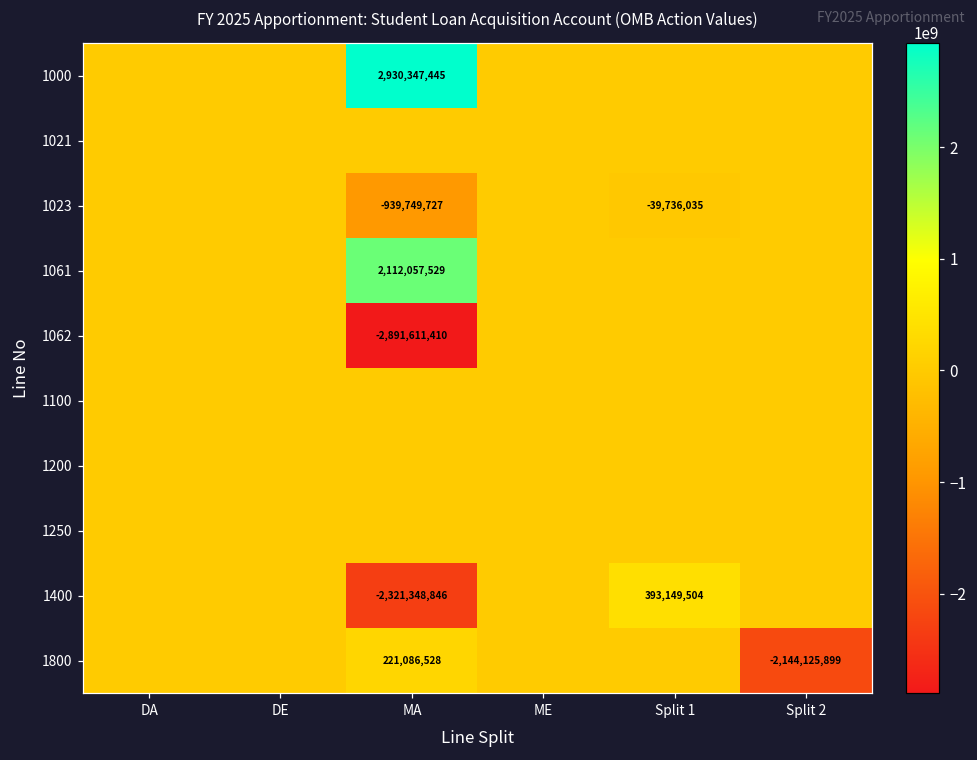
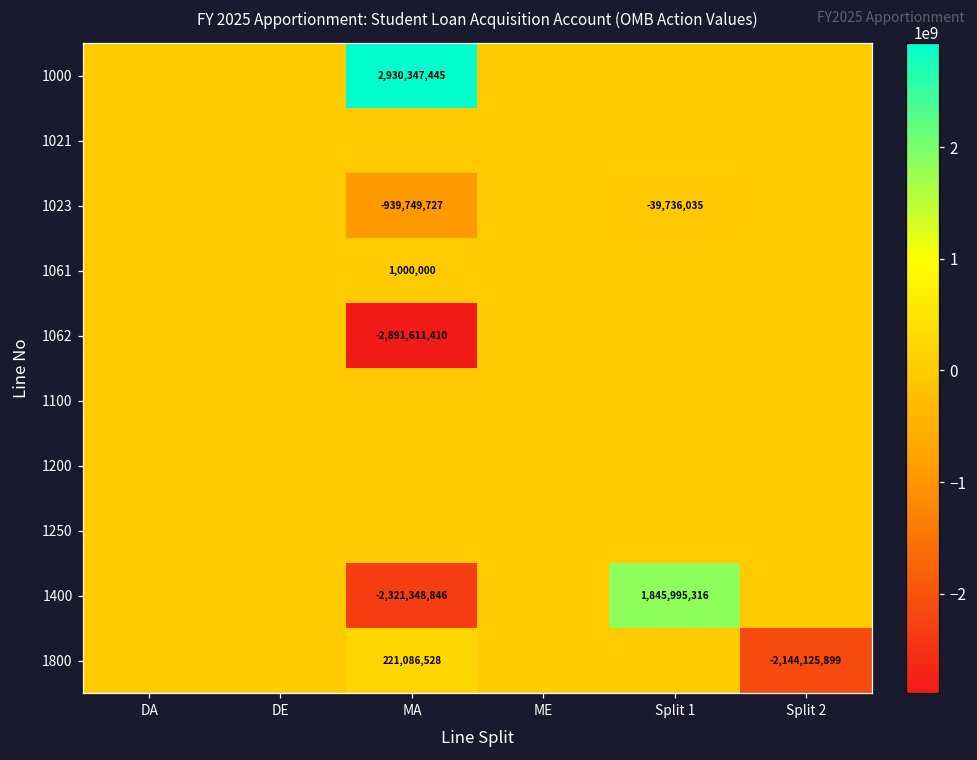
  {
    "1000": {
      "MA": "2,930,347,445"
    },
    "1023": {
      "MA": "-939,749,727",
      "Split 1": "-39,736,035"
    },
    "1061": {
-     "MA": "2,112,057,529"
+     "MA": "1,000,000"
    },
    "1062": {
      "MA": "-2,891,611,410"
    },
    "1400": {
      "MA": "-2,321,348,846",
-     "Split 1": "393,149,504"
+     "Split 1": "1,845,995,316"
    },
    "1800": {
      "MA": "221,086,528",
      "Split 2": "-2,144,125,899"
    }
  }
